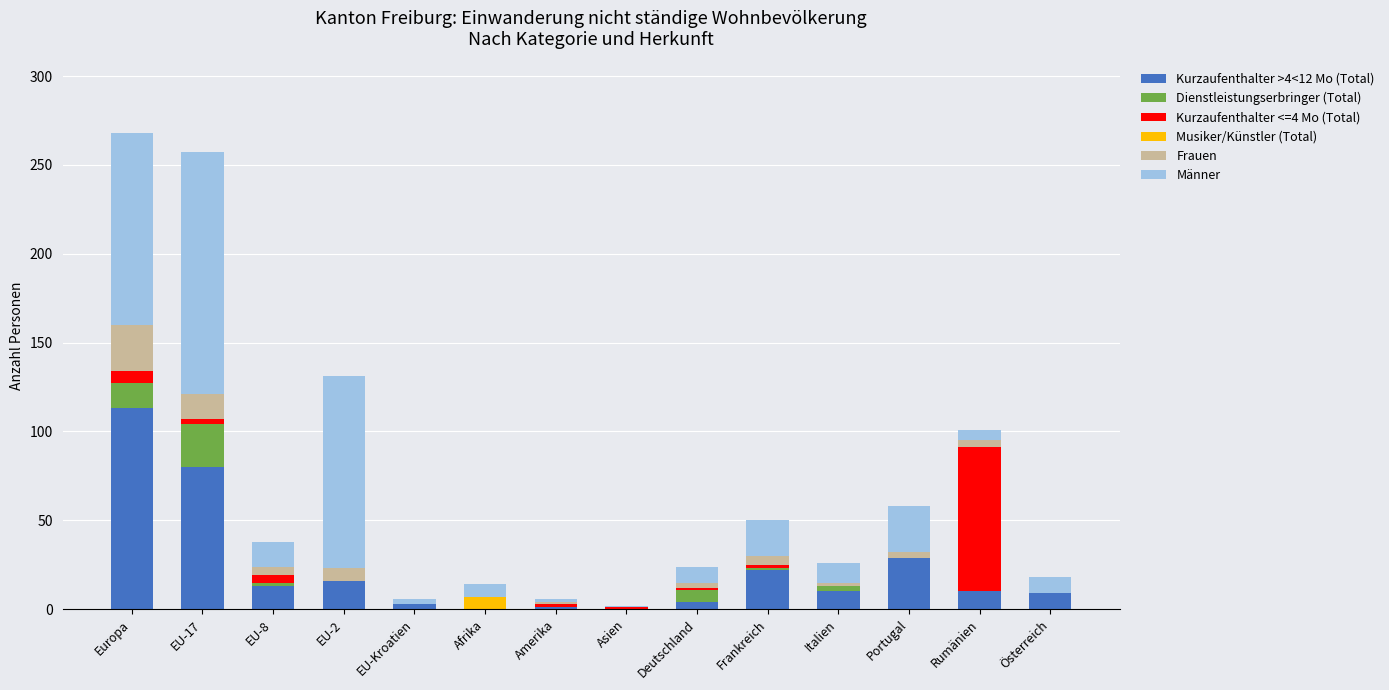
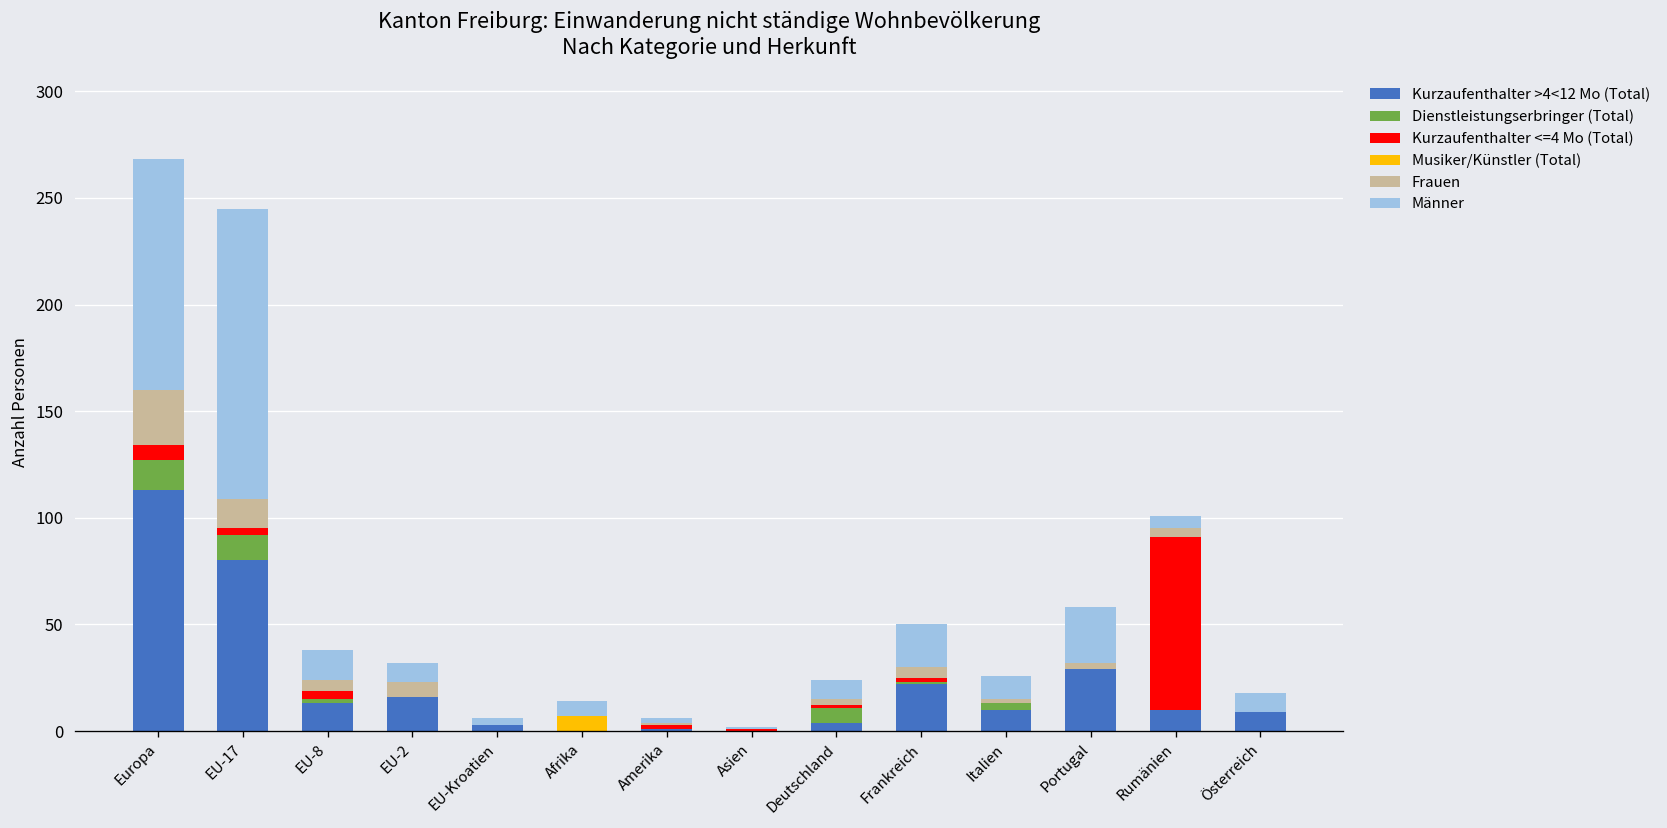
  {
    "Kurzaufenthalter >4<12 Mo (Total)": {
      "Europa": 113,
      "EU-17": 80,
      "EU-8": 13,
      "EU-2": 16,
      "EU-Kroatien": 3,
      "Afrika": 0,
      "Asien": 0,
      "Deutschland": 4,
      "Frankreich": 22,
      "Italien": 10,
      "Portugal": 29,
      "Rumänien": 10,
      "Österreich": 9
    },
    "Dienstleistungserbringer (Total)": {
      "Europa": 14,
-     "EU-17": 24,
+     "EU-17": 12,
      "EU-8": 2,
      "EU-2": 0,
      "EU-Kroatien": 0,
      "Afrika": 0,
      "Amerika": 0,
      "Asien": 0,
      "Deutschland": 7,
      "Italien": 3,
      "Portugal": 0,
      "Rumänien": 0,
      "Österreich": 0
    },
    "Kurzaufenthalter <=4 Mo (Total)": {
      "Europa": 7,
      "EU-17": 3,
      "EU-8": 4,
      "EU-2": 0,
      "EU-Kroatien": 0,
      "Afrika": 0,
      "Amerika": 2,
      "Frankreich": 2,
      "Italien": 0,
      "Portugal": 0,
      "Rumänien": 81,
      "Österreich": 0
    },
    "Musiker/Künstler (Total)": {
      "Europa": 0,
      "EU-17": 0,
      "EU-8": 0,
      "EU-2": 0,
      "EU-Kroatien": 0,
      "Afrika": 7,
      "Amerika": 0,
      "Asien": 0,
      "Deutschland": 0,
      "Frankreich": 0,
      "Italien": 0,
      "Portugal": 0,
      "Rumänien": 0,
      "Österreich": 0
    },
    "Frauen": {
      "Europa": 26,
      "EU-17": 14,
      "EU-8": 5,
      "EU-2": 7,
      "EU-Kroatien": 0,
      "Afrika": 0,
      "Asien": 0,
      "Deutschland": 3,
      "Frankreich": 5,
      "Italien": 2,
      "Portugal": 3,
      "Rumänien": 4,
      "Österreich": 0
    },
    "Männer": {
      "Europa": 108,
      "EU-17": 136,
      "EU-8": 14,
-     "EU-2": 108,
+     "EU-2": 9,
      "EU-Kroatien": 3,
      "Afrika": 7,
      "Amerika": 2,
      "Deutschland": 9,
      "Frankreich": 20,
      "Italien": 11,
      "Portugal": 26,
      "Rumänien": 6,
      "Österreich": 9
    }
  }
